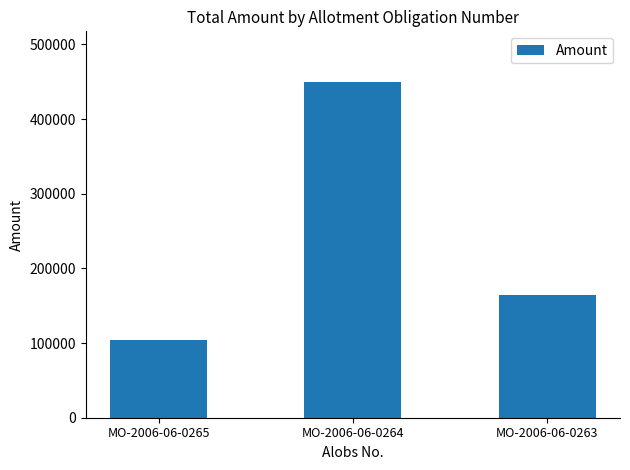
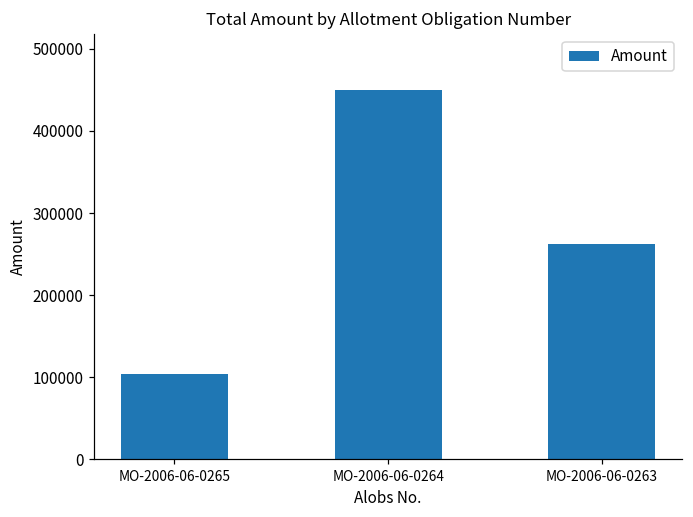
  {
    "MO-2006-06-0265": 100000,
    "MO-2006-06-0264": 450000,
-   "MO-2006-06-0263": 160000
+   "MO-2006-06-0263": 260000
  }
